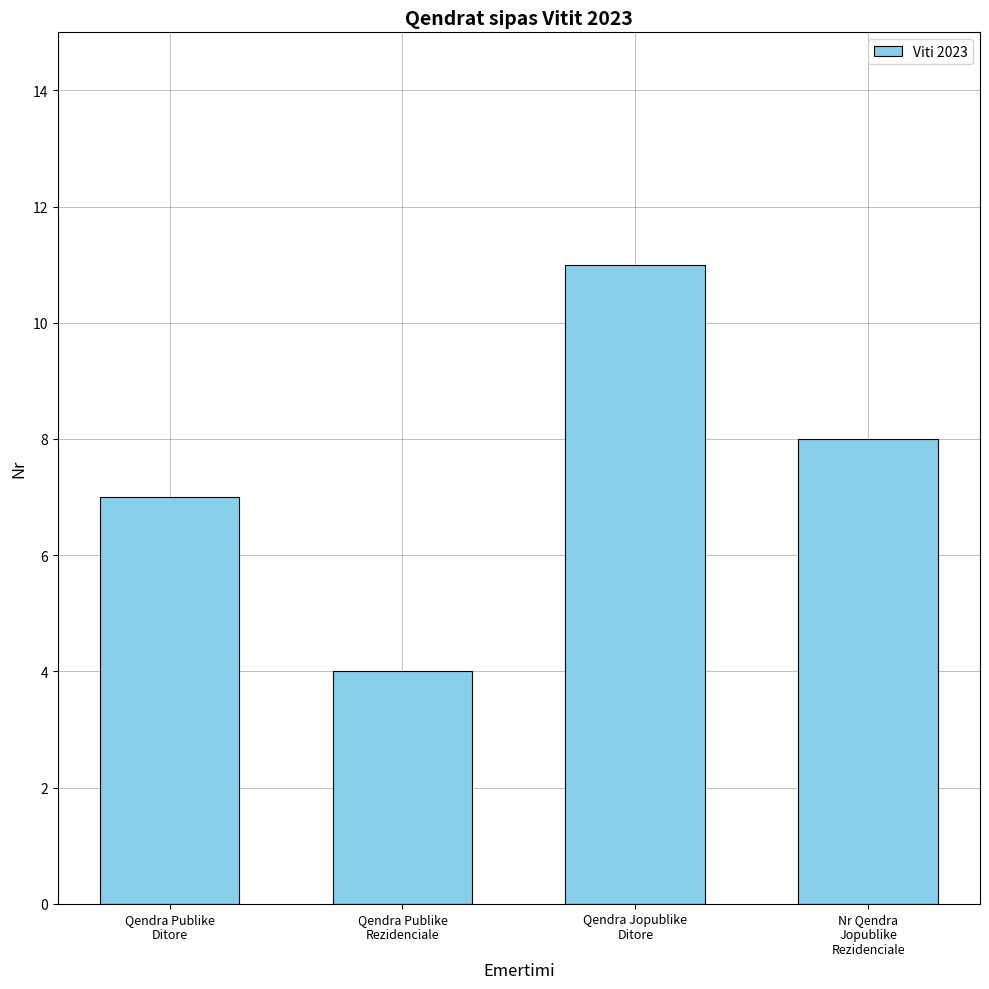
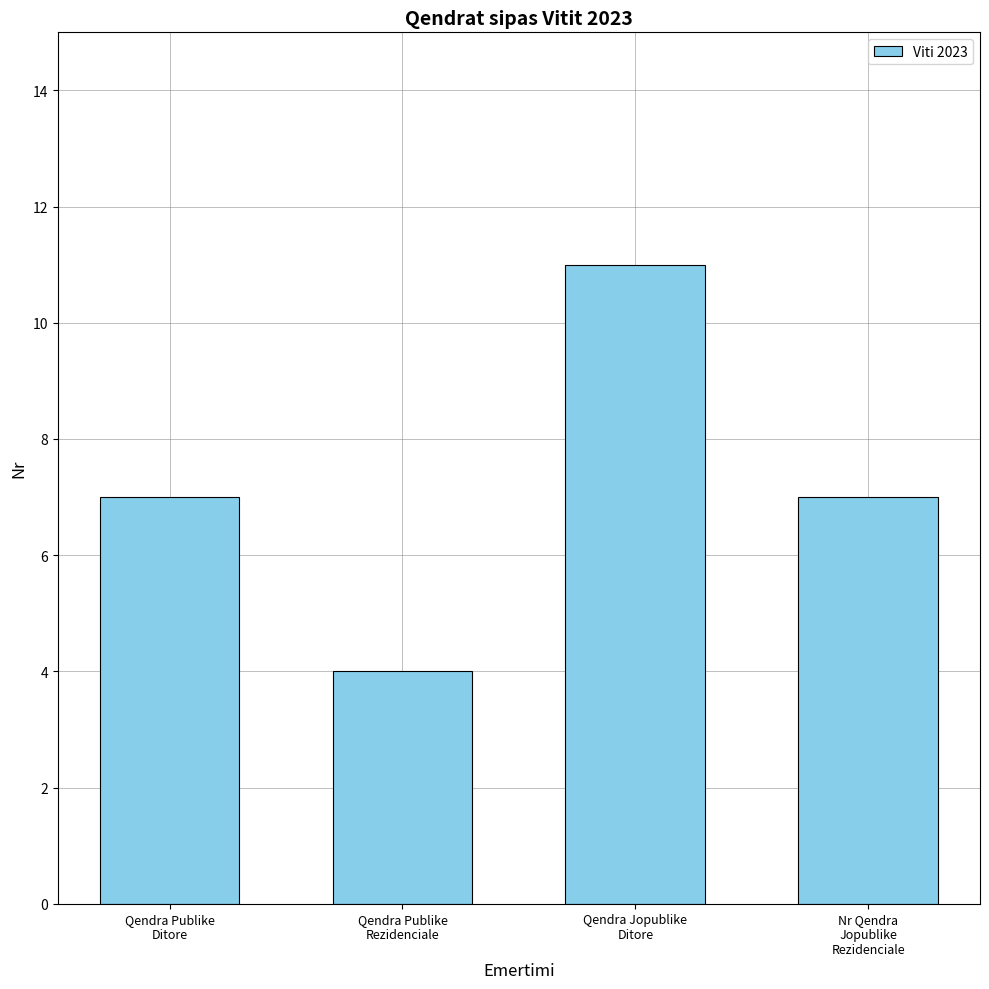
  {
    "Qendra Publike Ditore": 7,
    "Qendra Publike Rezidenciale": 4,
    "Qendra Jopublike Ditore": 11,
-   "Nr Qendra Jopublike Rezidenciale": 8
+   "Nr Qendra Jopublike Rezidenciale": 7
  }
